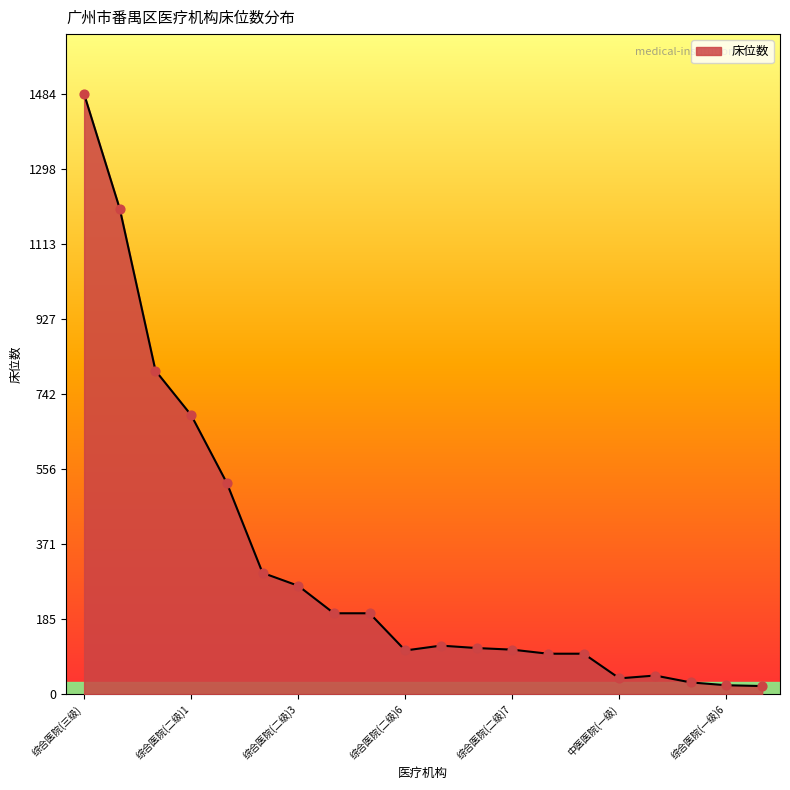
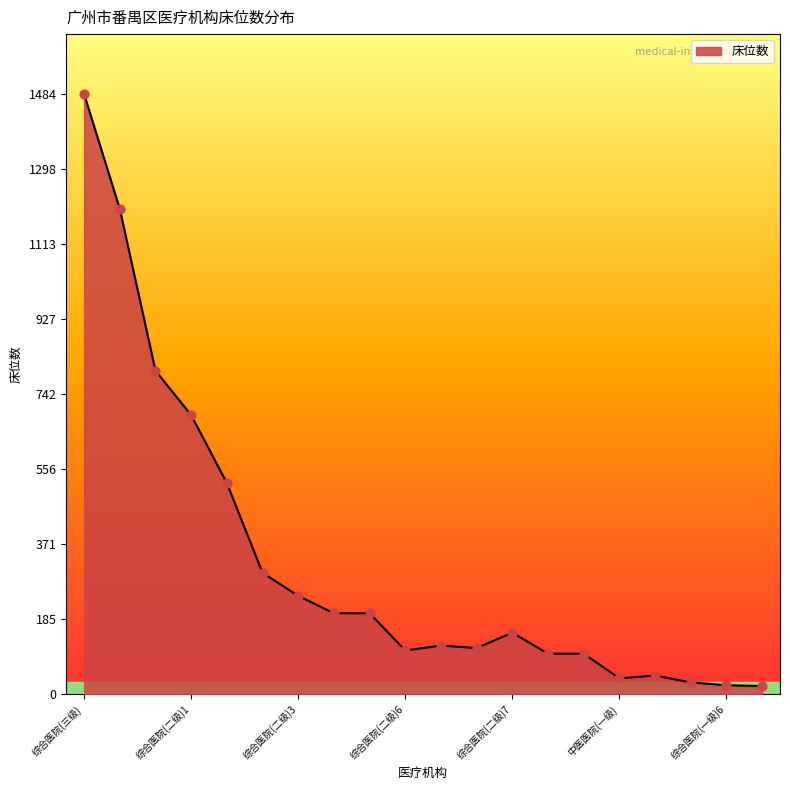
  {
    "综合医院(三级)": 1480,
    "综合医院(二级)1": 690,
-   "综合医院(二级)3": 270,
+   "综合医院(二级)3": 240,
    "综合医院(二级)6": 110,
-   "综合医院(二级)7": 110,
+   "综合医院(二级)7": 150,
    "中医医院(一级)": 40
  }
